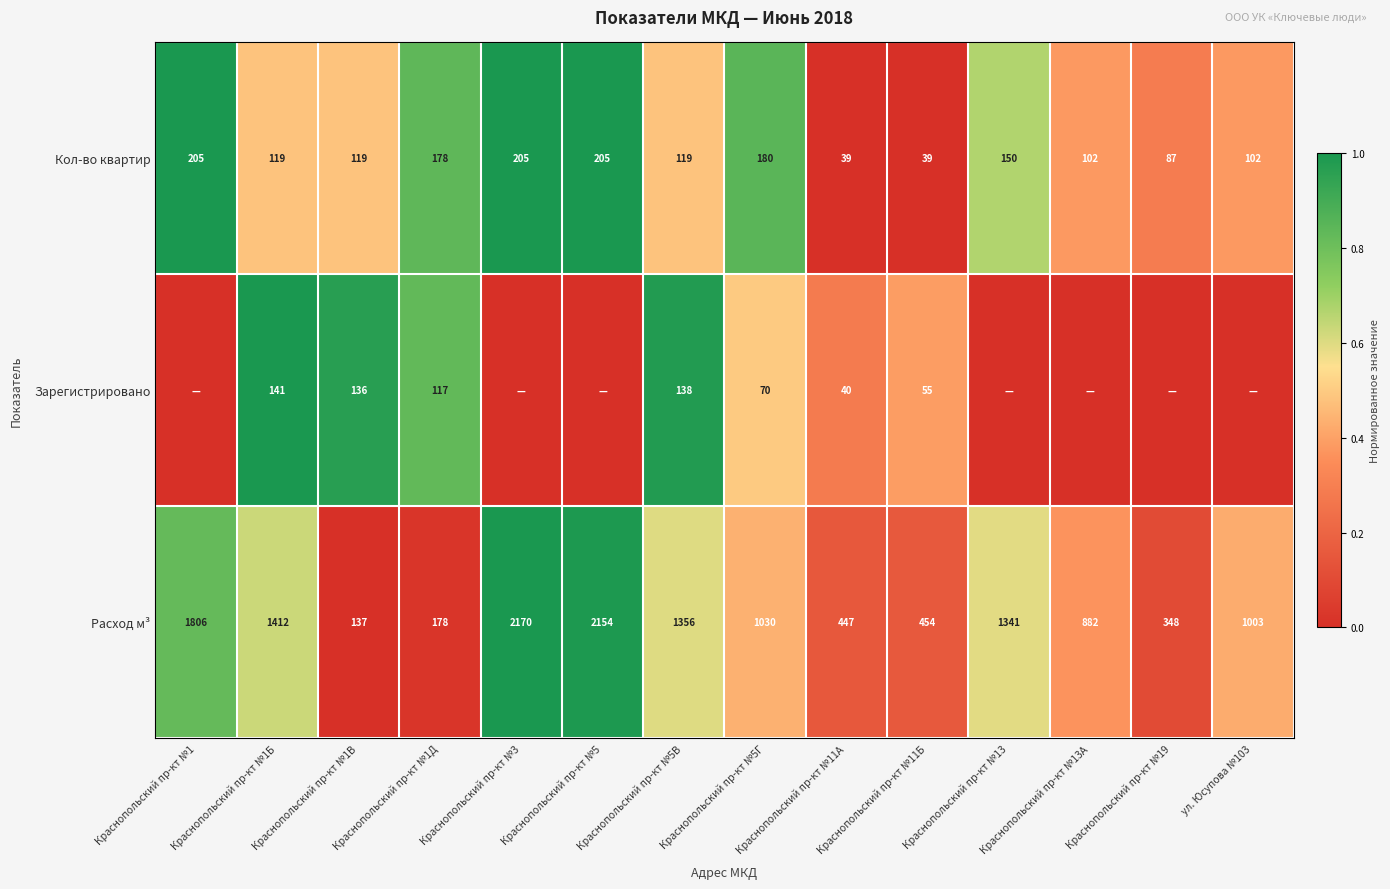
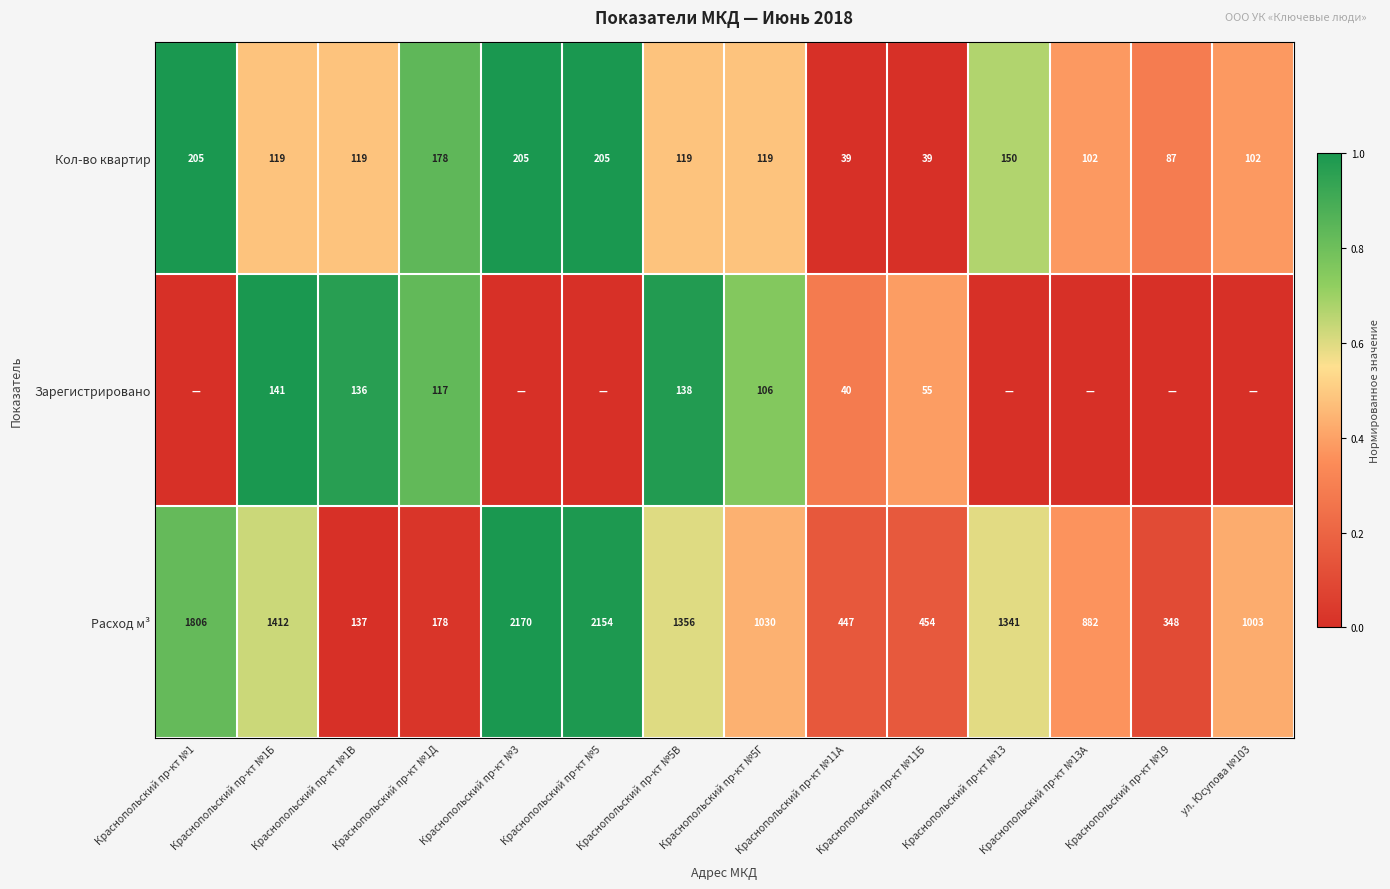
  {
    "Кол-во квартир": {
      "Краснопольский пр-кт №1": 205,
      "Краснопольский пр-кт №1Б": 119,
      "Краснопольский пр-кт №1В": 119,
      "Краснопольский пр-кт №1Д": 178,
      "Краснопольский пр-кт №3": 205,
      "Краснопольский пр-кт №5": 205,
      "Краснопольский пр-кт №5В": 119,
-     "Краснопольский пр-кт №5Г": 180,
+     "Краснопольский пр-кт №5Г": 119,
      "Краснопольский пр-кт №11А": 39,
      "Краснопольский пр-кт №11Б": 39,
      "Краснопольский пр-кт №13": 150,
      "Краснопольский пр-кт №13А": 102,
      "Краснопольский пр-кт №19": 87,
      "ул. Юсупова №103": 102
    },
    "Зарегистрировано": {
      "Краснопольский пр-кт №1Б": 141,
      "Краснопольский пр-кт №1В": 136,
      "Краснопольский пр-кт №1Д": 117,
      "Краснопольский пр-кт №5В": 138,
-     "Краснопольский пр-кт №5Г": 70,
+     "Краснопольский пр-кт №5Г": 106,
      "Краснопольский пр-кт №11А": 40,
      "Краснопольский пр-кт №11Б": 55
    },
    "Расход м³": {
      "Краснопольский пр-кт №1": 1806,
      "Краснопольский пр-кт №1Б": 1412,
      "Краснопольский пр-кт №1В": 137,
      "Краснопольский пр-кт №1Д": 178,
      "Краснопольский пр-кт №3": 2170,
      "Краснопольский пр-кт №5": 2154,
      "Краснопольский пр-кт №5В": 1356,
      "Краснопольский пр-кт №5Г": 1030,
      "Краснопольский пр-кт №11А": 447,
      "Краснопольский пр-кт №11Б": 454,
      "Краснопольский пр-кт №13": 1341,
      "Краснопольский пр-кт №13А": 882,
      "Краснопольский пр-кт №19": 348,
      "ул. Юсупова №103": 1003
    }
  }
